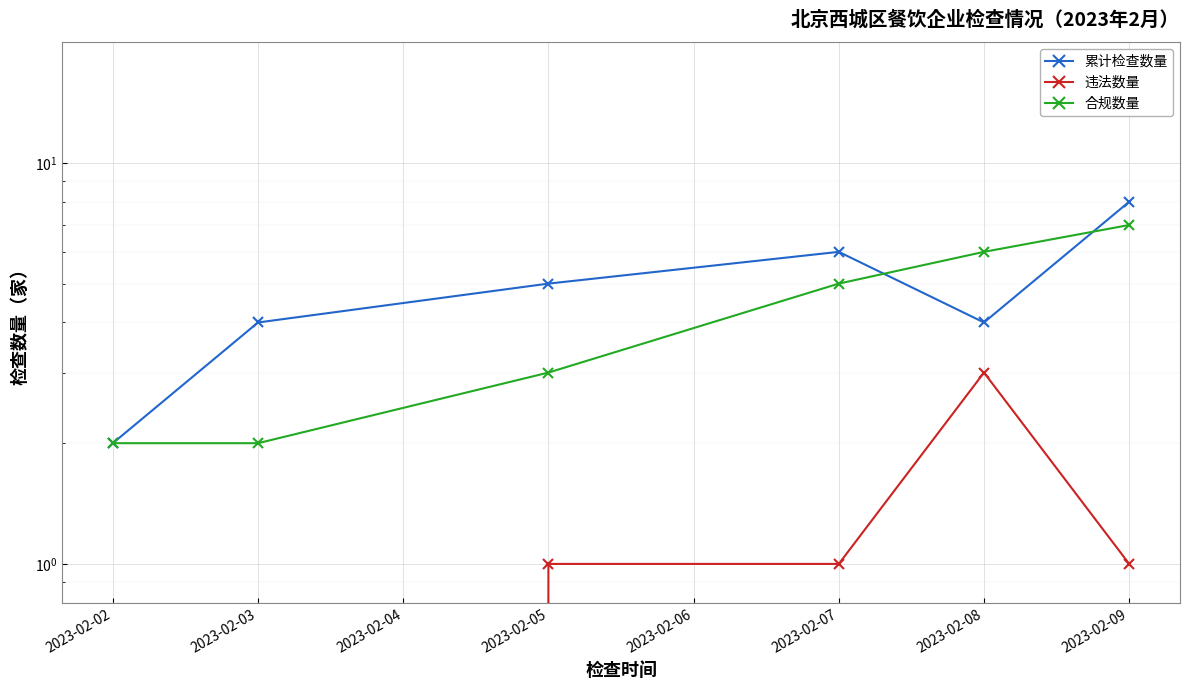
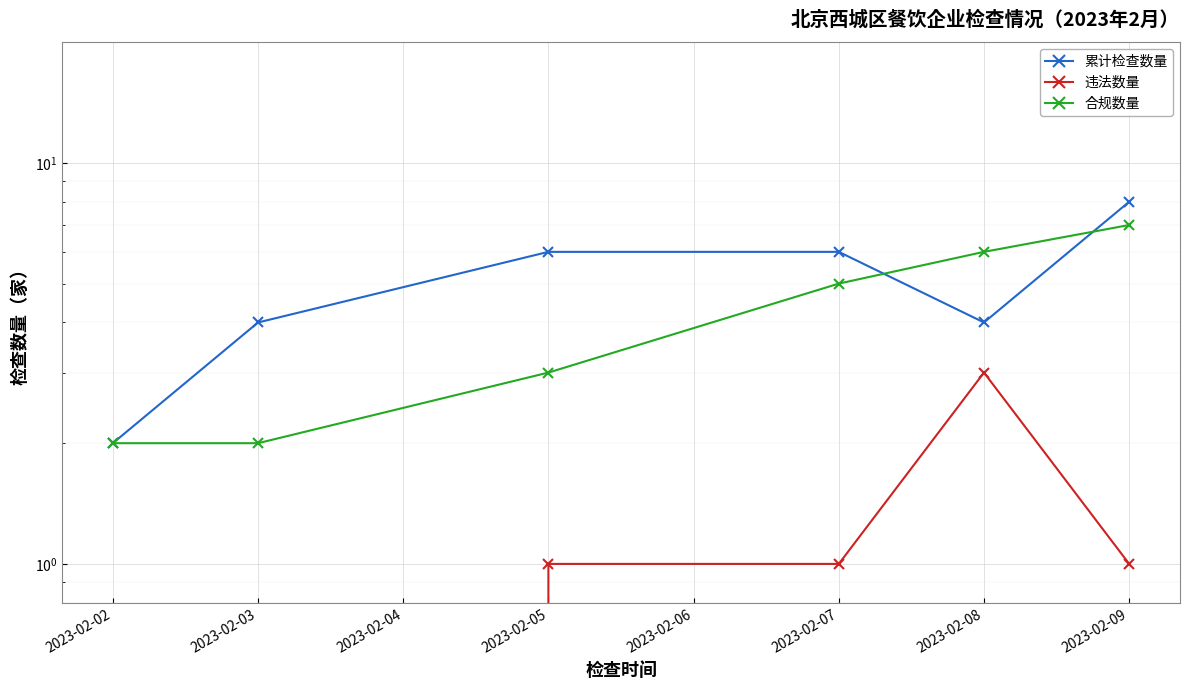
  {
    "累计检查数量": {
      "2023-02-03": 4,
-     "2023-02-05": 5,
+     "2023-02-05": 6,
      "2023-02-07": 6,
      "2023-02-08": 4,
      "2023-02-09": 8
    },
    "违法数量": {
      "2023-02-05": 1,
      "2023-02-07": 1,
      "2023-02-08": 3,
      "2023-02-09": 1
    },
    "合规数量": {
      "2023-02-03": 2,
      "2023-02-05": 3,
      "2023-02-07": 5,
      "2023-02-08": 6,
      "2023-02-09": 7
    }
  }
